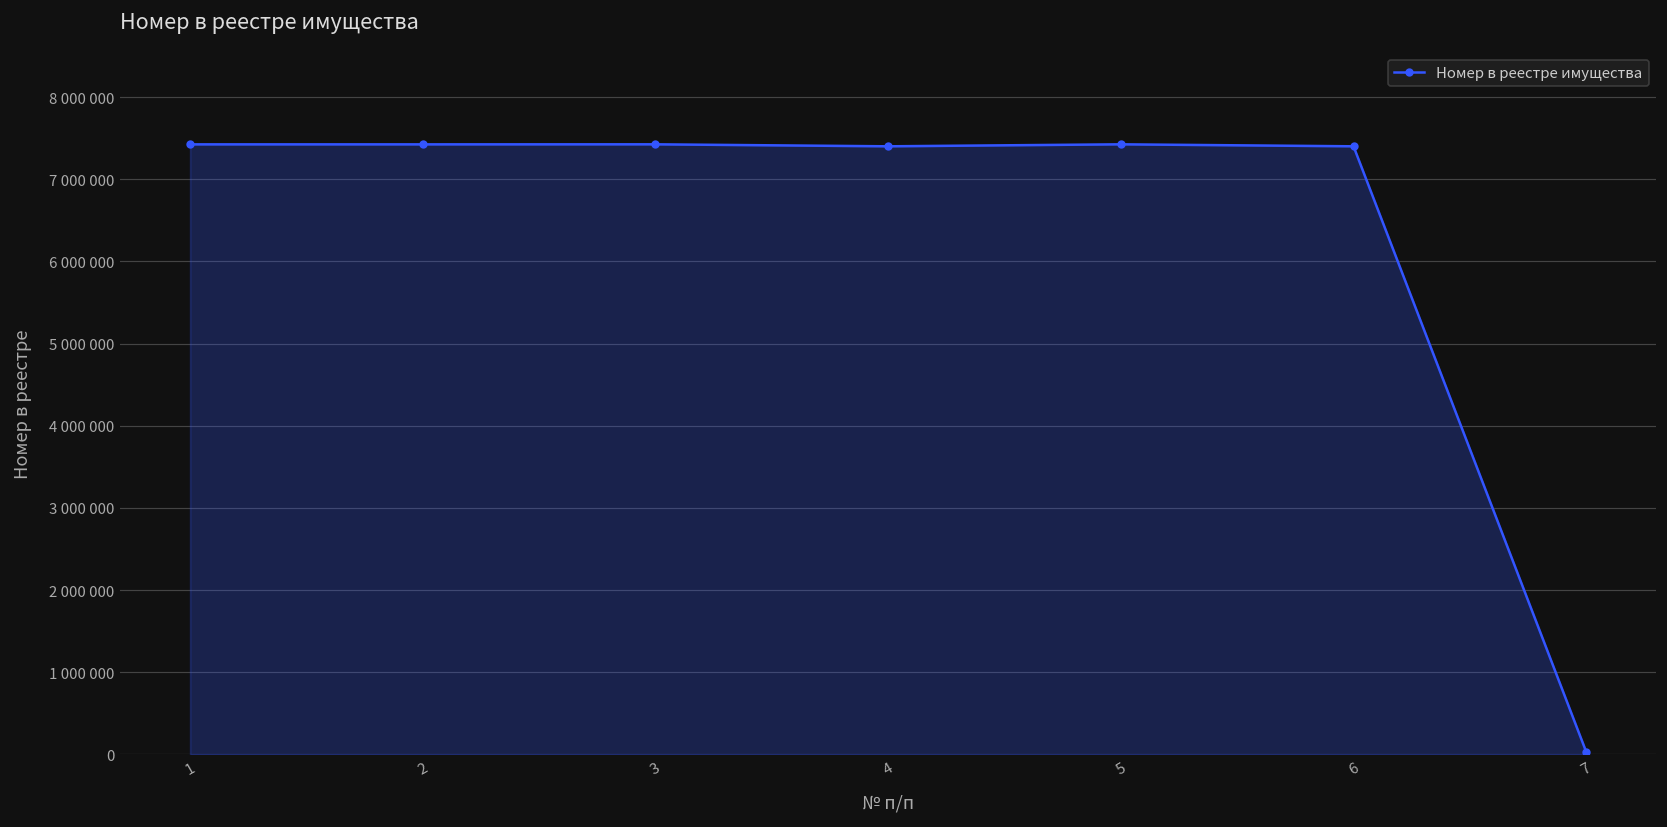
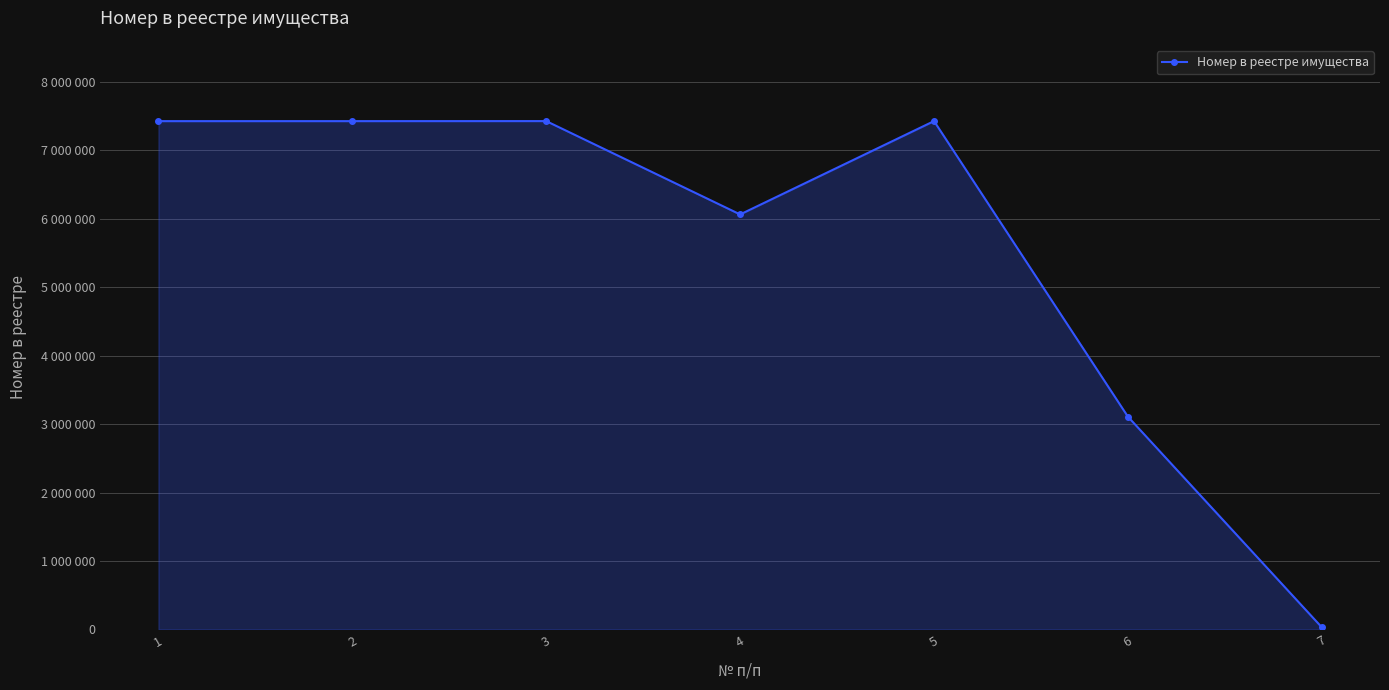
  {
    "1": 7400000,
    "2": 7400000,
    "3": 7400000,
-   "4": 7400000,
+   "4": 6100000,
    "5": 7400000,
-   "6": 7400000,
+   "6": 3100000,
    "7": 0
  }
